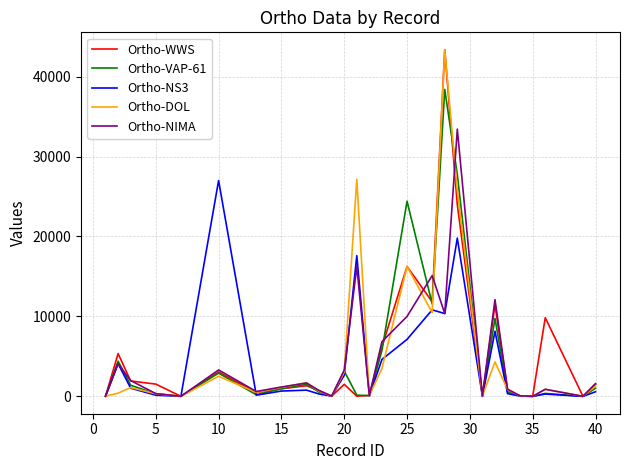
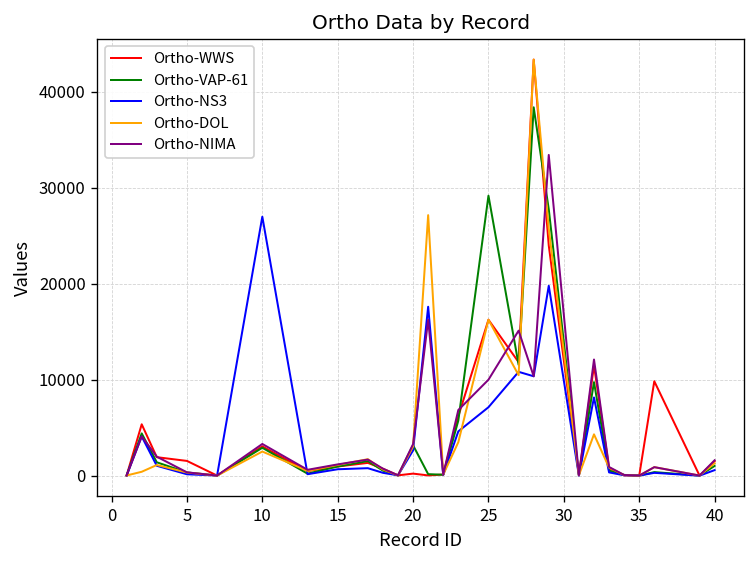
  {
    "Ortho-WWS": {
      "5": 2000,
-     "20": 2000
+     "20": 0
    },
    "Ortho-VAP-61": {
-     "25": 24000
+     "25": 29000
    },
    "Ortho-NS3": {
      "10": 27000,
      "20": 3000,
      "25": 7000,
      "40": 1000
    },
    "Ortho-DOL": {
      "10": 3000
    },
    "Ortho-NIMA": {
      "25": 10000
    }
  }
